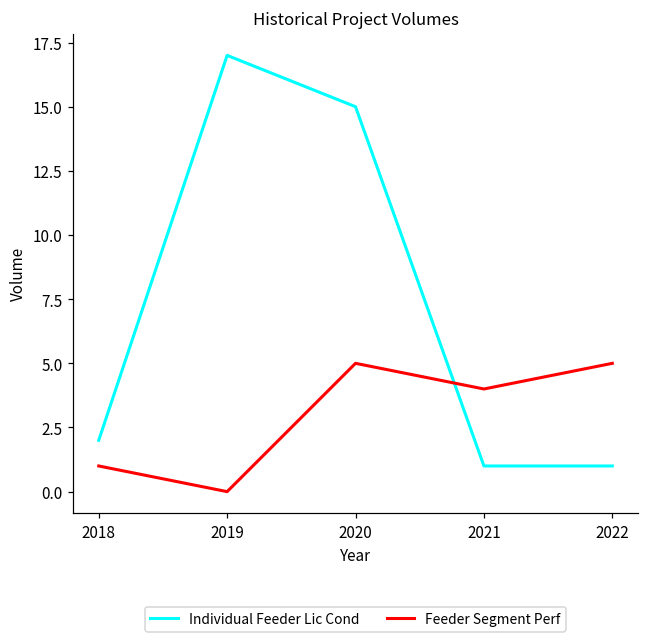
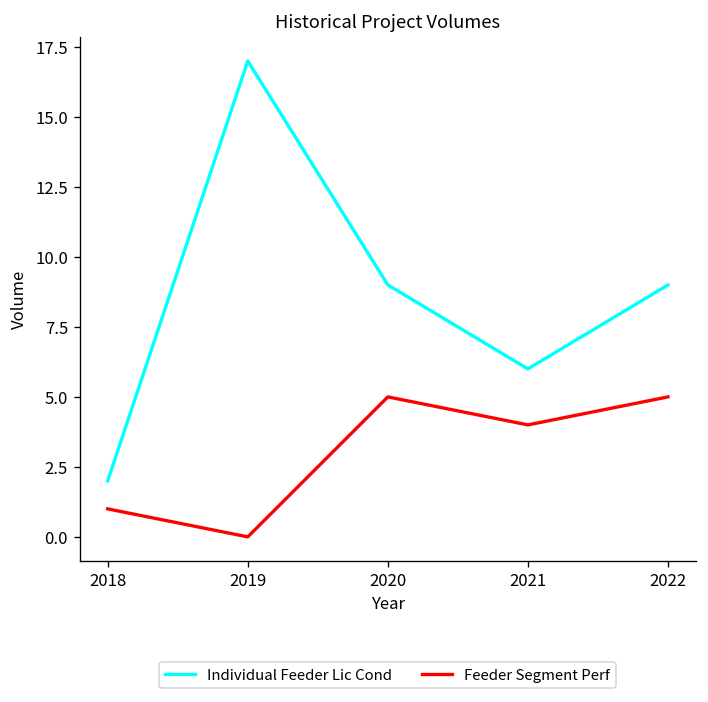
  {
    "Individual Feeder Lic Cond": {
      "2018": 2,
      "2019": 17,
-     "2020": 15,
-     "2021": 1,
-     "2022": 1
+     "2020": 9,
+     "2021": 6,
+     "2022": 9
    },
    "Feeder Segment Perf": {
      "2018": 1,
      "2019": 0,
      "2020": 5,
      "2021": 4,
      "2022": 5
    }
  }
